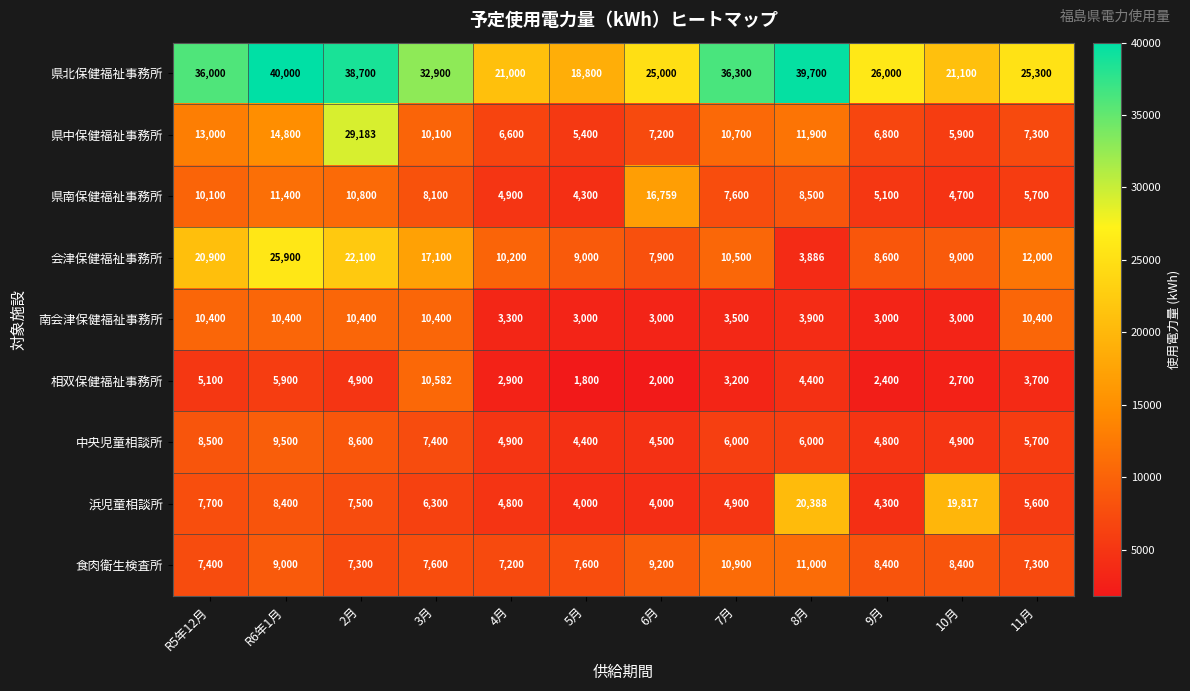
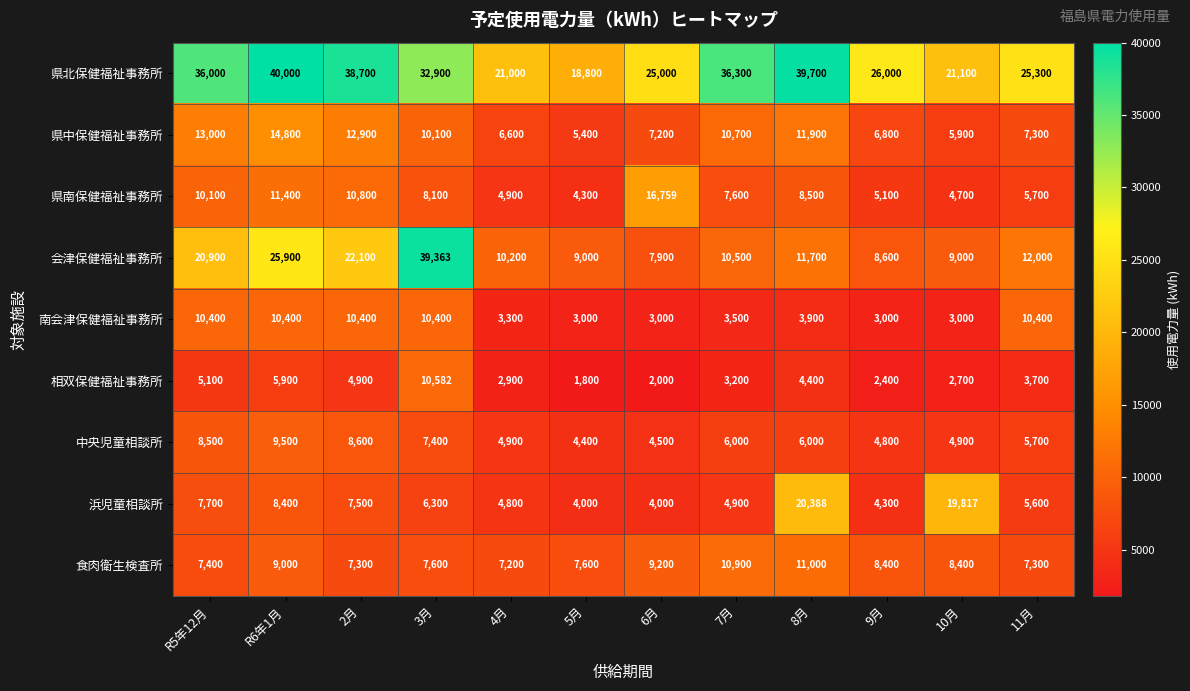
  {
    "県北保健福祉事務所": {
      "R5年12月": "36,000",
      "R6年1月": "40,000",
      "2月": "38,700",
      "3月": "32,900",
      "4月": "21,000",
      "5月": "18,800",
      "6月": "25,000",
      "7月": "36,300",
      "8月": "39,700",
      "9月": "26,000",
      "10月": "21,100",
      "11月": "25,300"
    },
    "県中保健福祉事務所": {
      "R5年12月": "13,000",
      "R6年1月": "14,800",
-     "2月": "29,183",
+     "2月": "12,900",
      "3月": "10,100",
      "4月": "6,600",
      "5月": "5,400",
      "6月": "7,200",
      "7月": "10,700",
      "8月": "11,900",
      "9月": "6,800",
      "10月": "5,900",
      "11月": "7,300"
    },
    "県南保健福祉事務所": {
      "R5年12月": "10,100",
      "R6年1月": "11,400",
      "2月": "10,800",
      "3月": "8,100",
      "4月": "4,900",
      "5月": "4,300",
      "6月": "16,759",
      "7月": "7,600",
      "8月": "8,500",
      "9月": "5,100",
      "10月": "4,700",
      "11月": "5,700"
    },
    "会津保健福祉事務所": {
      "R5年12月": "20,900",
      "R6年1月": "25,900",
      "2月": "22,100",
-     "3月": "17,100",
+     "3月": "39,363",
      "4月": "10,200",
      "5月": "9,000",
      "6月": "7,900",
      "7月": "10,500",
-     "8月": "3,886",
+     "8月": "11,700",
      "9月": "8,600",
      "10月": "9,000",
      "11月": "12,000"
    },
    "南会津保健福祉事務所": {
      "R5年12月": "10,400",
      "R6年1月": "10,400",
      "2月": "10,400",
      "3月": "10,400",
      "4月": "3,300",
      "5月": "3,000",
      "6月": "3,000",
      "7月": "3,500",
      "8月": "3,900",
      "9月": "3,000",
      "10月": "3,000",
      "11月": "10,400"
    },
    "相双保健福祉事務所": {
      "R5年12月": "5,100",
      "R6年1月": "5,900",
      "2月": "4,900",
      "3月": "10,582",
      "4月": "2,900",
      "5月": "1,800",
      "6月": "2,000",
      "7月": "3,200",
      "8月": "4,400",
      "9月": "2,400",
      "10月": "2,700",
      "11月": "3,700"
    },
    "中央児童相談所": {
      "R5年12月": "8,500",
      "R6年1月": "9,500",
      "2月": "8,600",
      "3月": "7,400",
      "4月": "4,900",
      "5月": "4,400",
      "6月": "4,500",
      "7月": "6,000",
      "8月": "6,000",
      "9月": "4,800",
      "10月": "4,900",
      "11月": "5,700"
    },
    "浜児童相談所": {
      "R5年12月": "7,700",
      "R6年1月": "8,400",
      "2月": "7,500",
      "3月": "6,300",
      "4月": "4,800",
      "5月": "4,000",
      "6月": "4,000",
      "7月": "4,900",
      "8月": "20,388",
      "9月": "4,300",
      "10月": "19,817",
      "11月": "5,600"
    },
    "食肉衛生検査所": {
      "R5年12月": "7,400",
      "R6年1月": "9,000",
      "2月": "7,300",
      "3月": "7,600",
      "4月": "7,200",
      "5月": "7,600",
      "6月": "9,200",
      "7月": "10,900",
      "8月": "11,000",
      "9月": "8,400",
      "10月": "8,400",
      "11月": "7,300"
    }
  }
